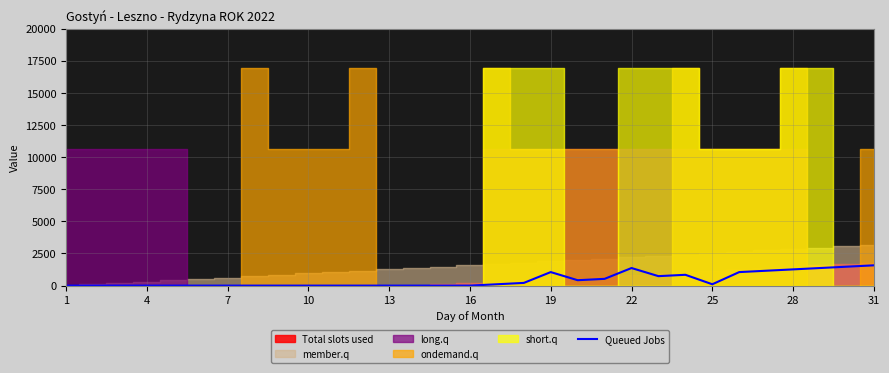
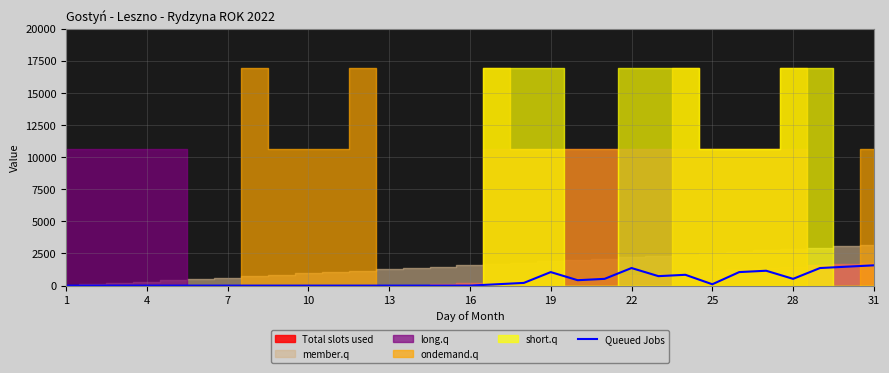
  {
    "Queued Jobs": {
      "4": 0,
      "7": 0,
      "10": 0,
      "13": 0,
      "16": 0,
      "19": 1100,
      "22": 1400,
      "25": 100,
-     "28": 1300,
+     "28": 500,
      "31": 1600
    }
  }
